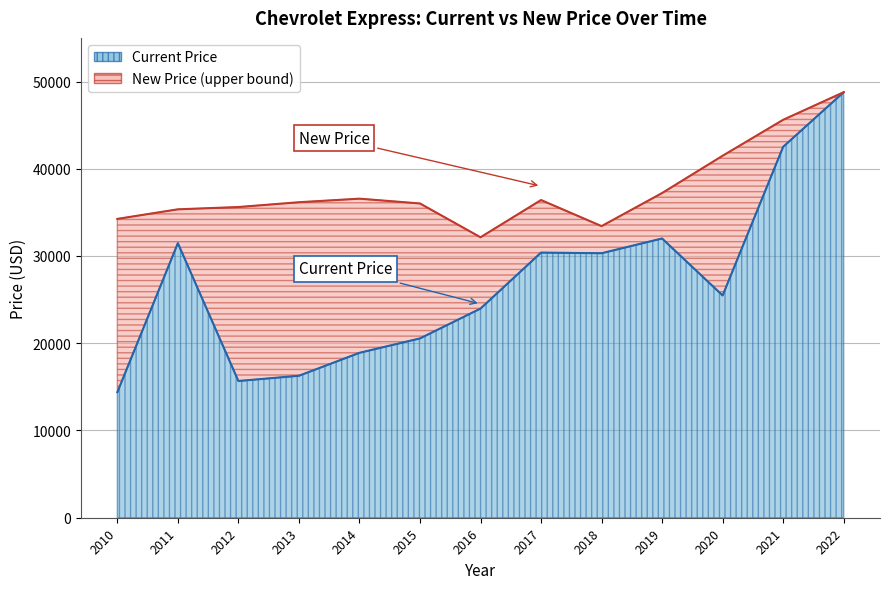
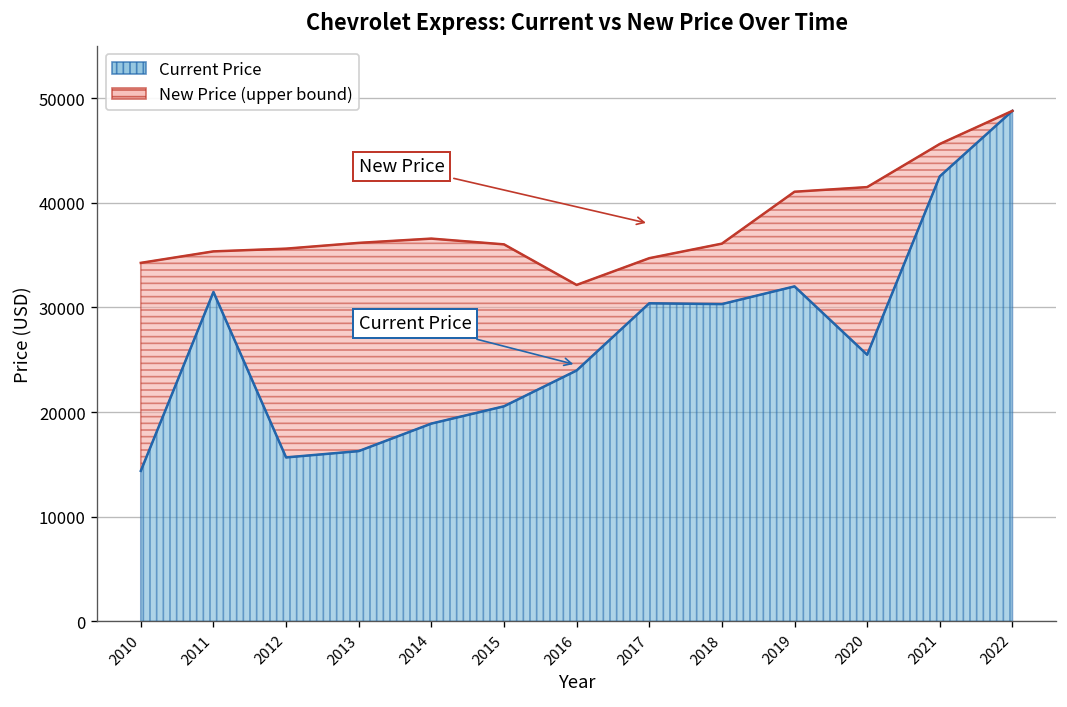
  {
    "Current Price": {
      "2010": 14000,
      "2011": 31000,
      "2012": 16000,
      "2013": 16000,
      "2014": 19000,
      "2015": 21000,
      "2016": 24000,
      "2017": 30000,
      "2018": 30000,
      "2019": 32000,
      "2020": 25000,
      "2021": 43000
    },
    "New Price (upper bound)": {
      "2010": 34000,
      "2011": 35000,
      "2012": 36000,
      "2013": 36000,
      "2014": 37000,
      "2015": 36000,
      "2016": 32000,
-     "2017": 36000,
-     "2018": 33000,
-     "2019": 37000,
+     "2017": 35000,
+     "2018": 36000,
+     "2019": 41000,
      "2020": 41000,
      "2021": 46000
    }
  }
